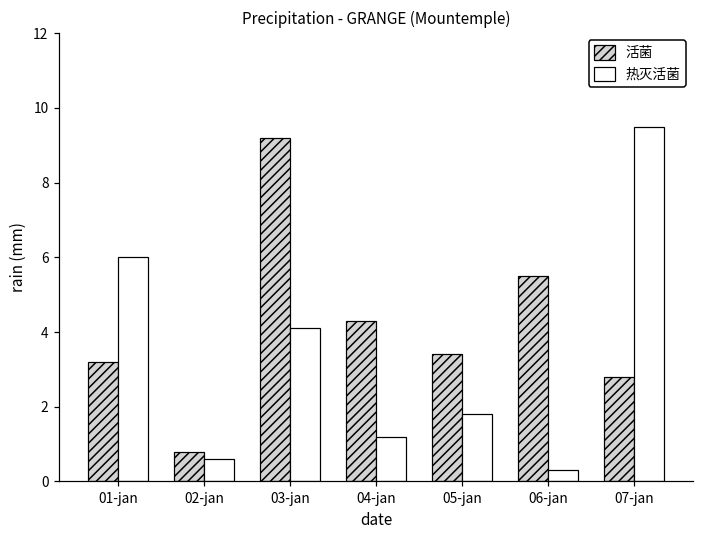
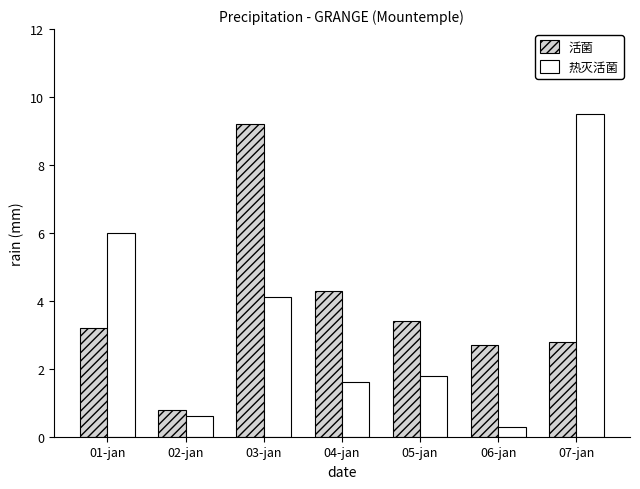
  {
    "活菌": {
      "01-jan": 3.2,
      "02-jan": 0.8,
      "03-jan": 9.2,
      "04-jan": 4.3,
      "05-jan": 3.4,
-     "06-jan": 5.5,
+     "06-jan": 2.7,
      "07-jan": 2.8
    },
    "热灭活菌": {
      "01-jan": 6.0,
      "02-jan": 0.6,
      "03-jan": 4.1,
-     "04-jan": 1.2,
+     "04-jan": 1.6,
      "05-jan": 1.8,
      "06-jan": 0.3,
      "07-jan": 9.5
    }
  }
